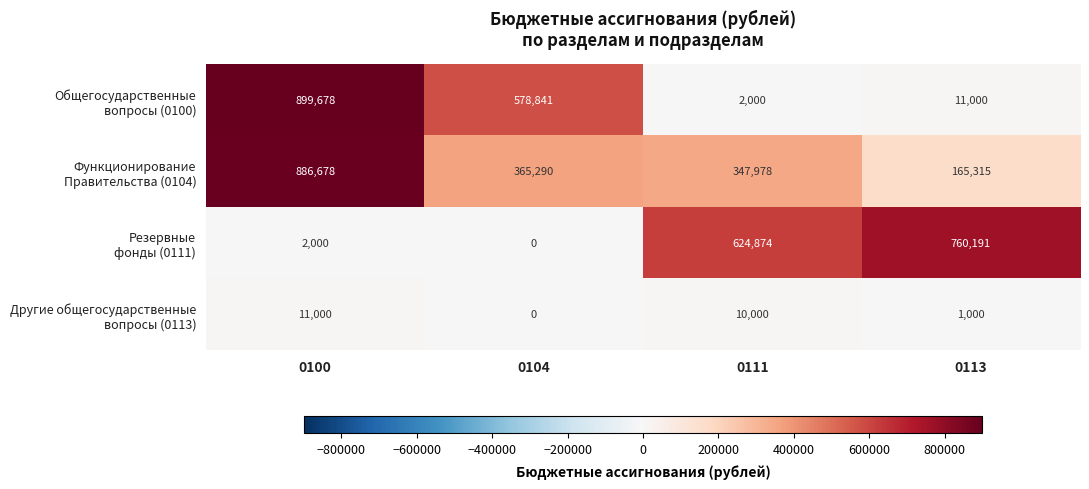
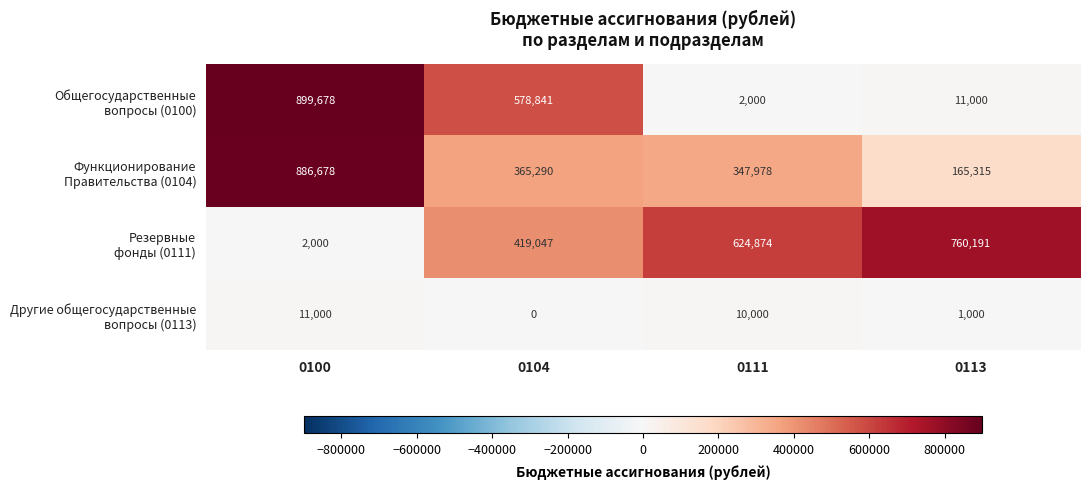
  {
    "Общегосударственные вопросы (0100)": {
      "0100": "899,678",
      "0104": "578,841",
      "0111": "2,000",
      "0113": "11,000"
    },
    "Функционирование Правительства (0104)": {
      "0100": "886,678",
      "0104": "365,290",
      "0111": "347,978",
      "0113": "165,315"
    },
    "Резервные фонды (0111)": {
      "0100": "2,000",
-     "0104": "0",
+     "0104": "419,047",
      "0111": "624,874",
      "0113": "760,191"
    },
    "Другие общегосударственные вопросы (0113)": {
      "0100": "11,000",
      "0104": "0",
      "0111": "10,000",
      "0113": "1,000"
    }
  }
